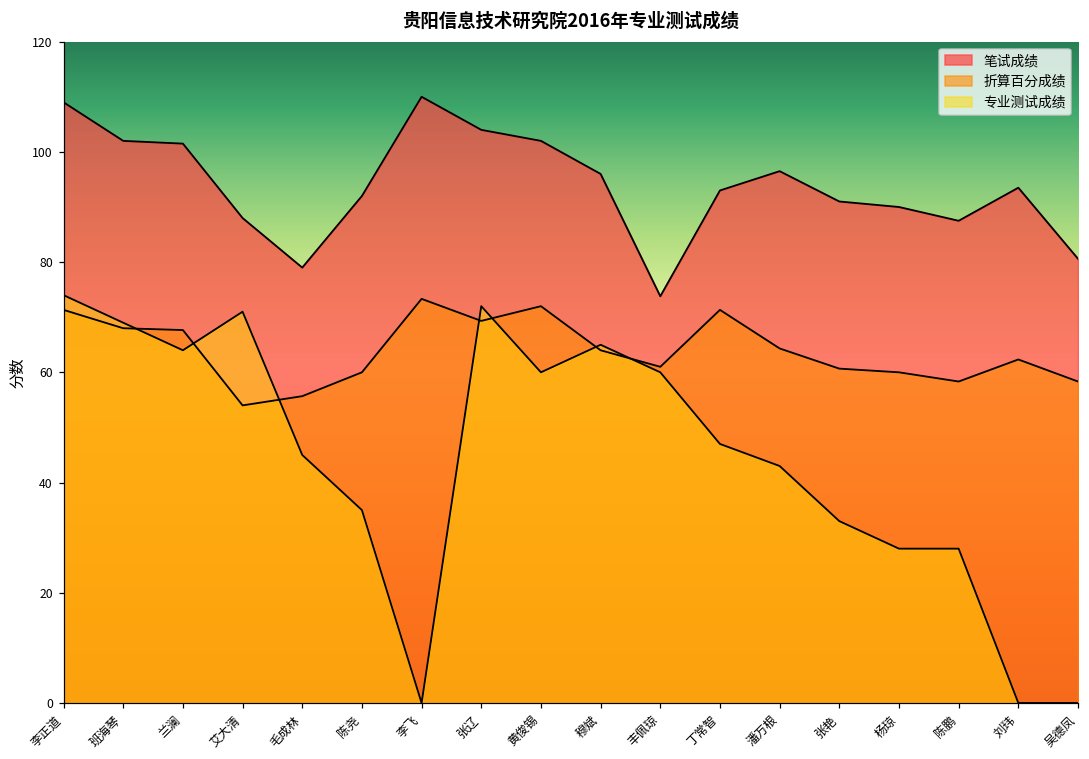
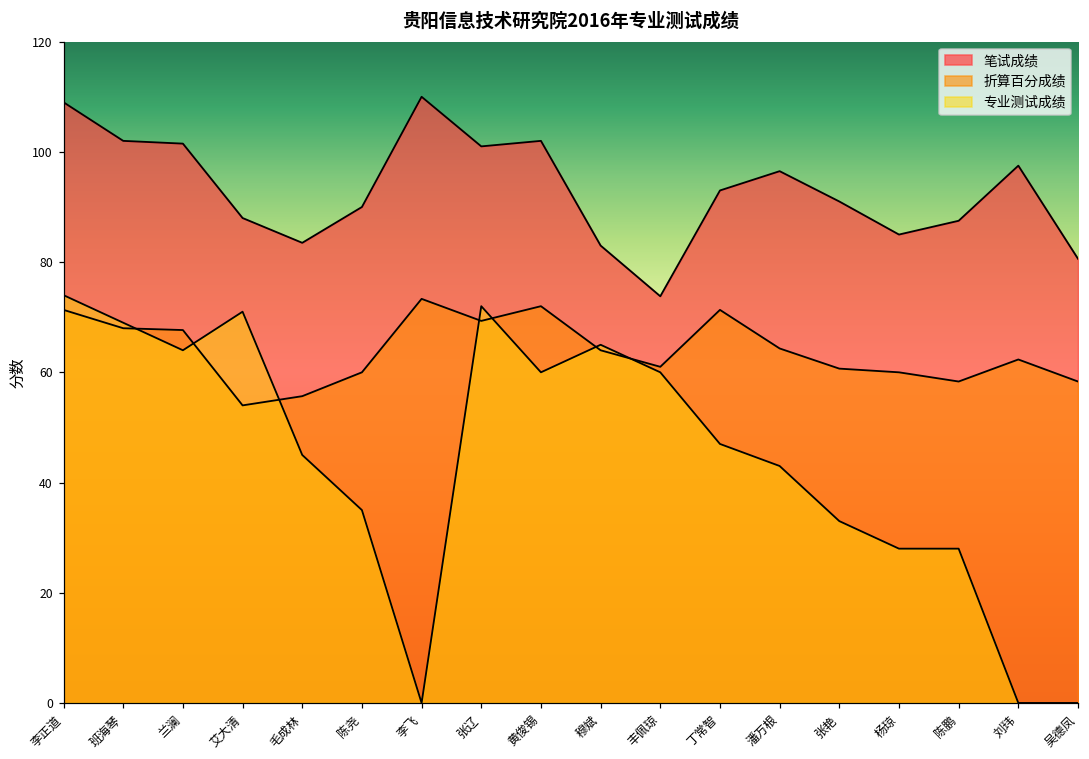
  {
    "笔试成绩": {
      "李正道": 109,
      "班海琴": 102,
      "兰澜": 102,
      "艾大清": 88,
-     "毛成林": 79,
-     "陈尧": 92,
+     "毛成林": 84,
+     "陈尧": 90,
      "李飞": 110,
-     "张辽": 104,
+     "张辽": 101,
      "黄俊锡": 102,
-     "穆斌": 96,
+     "穆斌": 83,
      "丰佩琼": 74,
      "丁常智": 93,
      "潘万根": 97,
      "张艳": 91,
-     "杨琼": 90,
+     "杨琼": 85,
      "陈鹏": 88,
-     "刘玮": 94,
+     "刘玮": 98,
      "吴德凤": 81
    }
  }
